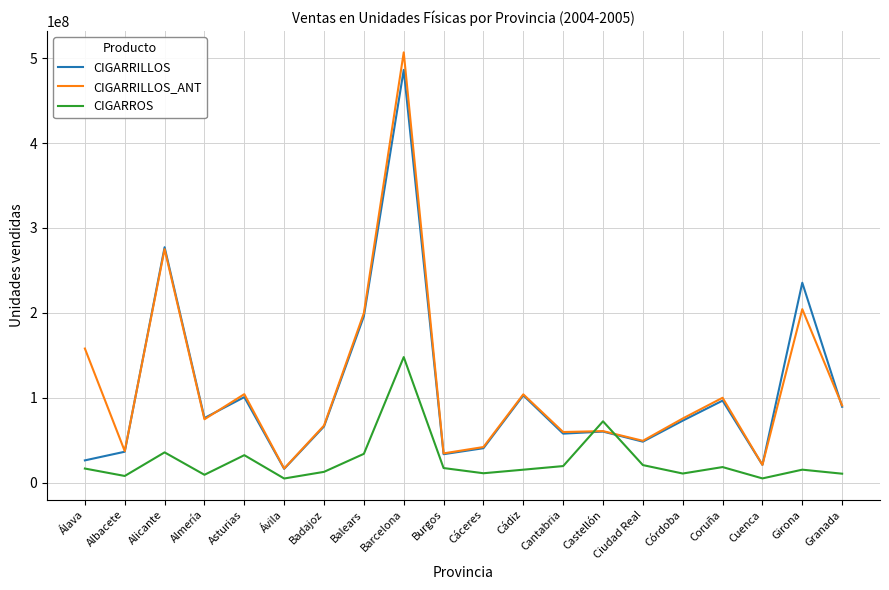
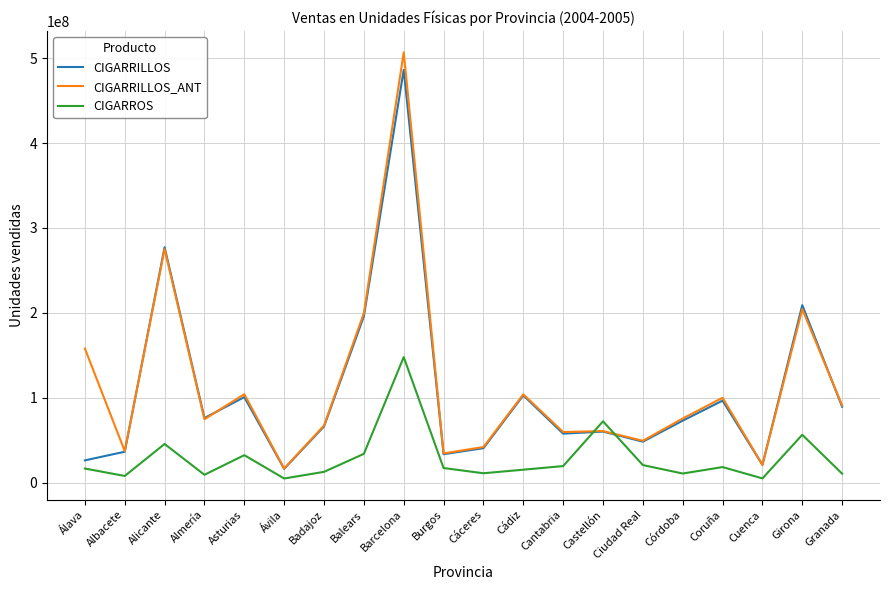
  {
    "CIGARRILLOS": {
      "Álava": 30000000,
      "Asturias": 100000000,
      "Balears": 200000000,
      "Barcelona": 490000000,
      "Coruña": 100000000,
-     "Girona": 240000000
+     "Girona": 210000000
    },
    "CIGARRILLOS_ANT": {
      "Álava": 160000000,
      "Asturias": 100000000,
      "Balears": 200000000,
      "Barcelona": 510000000,
      "Coruña": 100000000,
      "Girona": 200000000
    },
    "CIGARROS": {
      "Álava": 20000000,
      "Albacete": 10000000,
-     "Alicante": 40000000,
+     "Alicante": 50000000,
      "Almería": 10000000,
      "Asturias": 30000000,
      "Ávila": 10000000,
      "Badajoz": 10000000,
      "Balears": 30000000,
      "Barcelona": 150000000,
      "Burgos": 20000000,
      "Cáceres": 10000000,
      "Cádiz": 20000000,
      "Cantabria": 20000000,
      "Castellón": 70000000,
      "Ciudad Real": 20000000,
      "Córdoba": 10000000,
      "Coruña": 20000000,
      "Cuenca": 10000000,
-     "Girona": 20000000,
+     "Girona": 60000000,
      "Granada": 10000000
    }
  }
